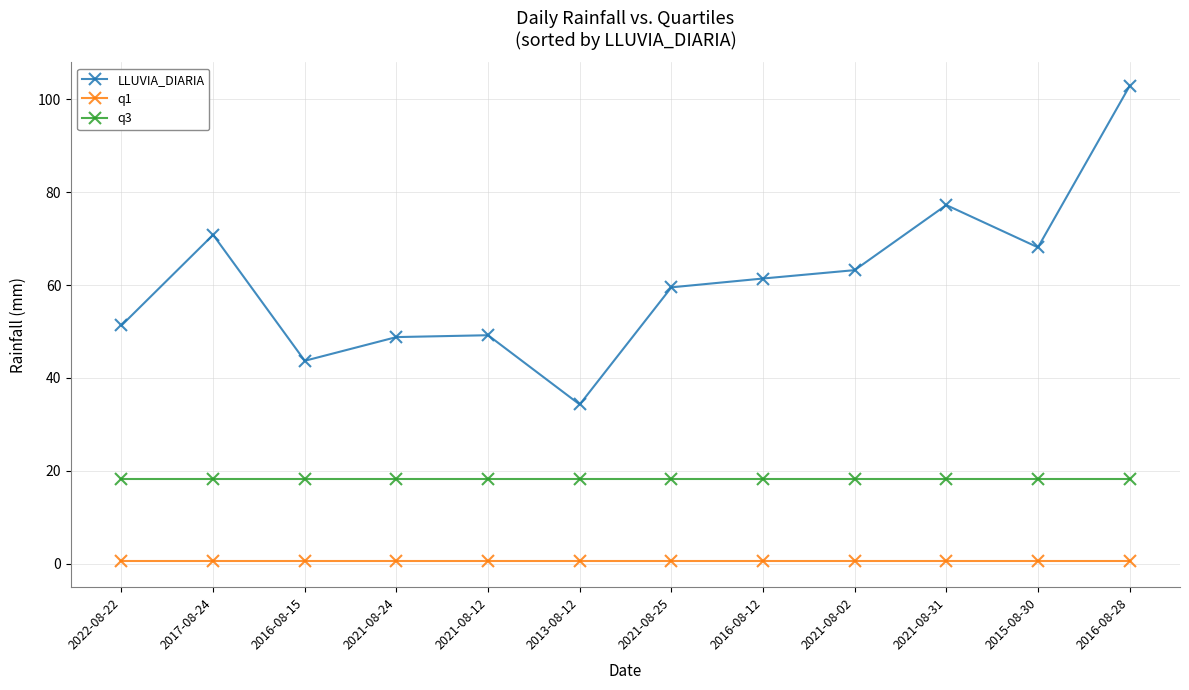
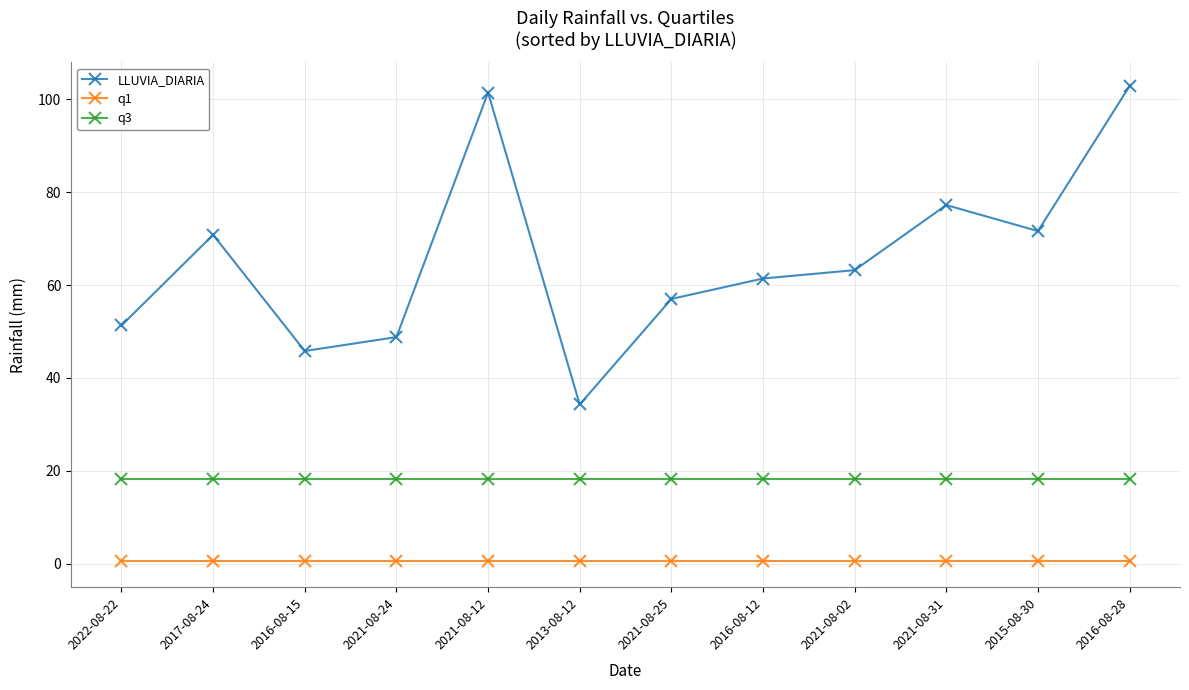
  {
    "LLUVIA_DIARIA": {
      "2022-08-22": 51,
      "2017-08-24": 71,
-     "2016-08-15": 44,
+     "2016-08-15": 46,
      "2021-08-24": 49,
-     "2021-08-12": 49,
+     "2021-08-12": 101,
      "2013-08-12": 34,
-     "2021-08-25": 60,
+     "2021-08-25": 57,
      "2016-08-12": 61,
      "2021-08-02": 63,
      "2021-08-31": 77,
-     "2015-08-30": 68,
+     "2015-08-30": 72,
      "2016-08-28": 103
    },
    "q1": {
      "2022-08-22": 1,
      "2017-08-24": 1,
      "2016-08-15": 1,
      "2021-08-24": 1,
      "2021-08-12": 1,
      "2013-08-12": 1,
      "2021-08-25": 1,
      "2016-08-12": 1,
      "2021-08-02": 1,
      "2021-08-31": 1,
      "2015-08-30": 1,
      "2016-08-28": 1
    },
    "q3": {
      "2022-08-22": 18,
      "2017-08-24": 18,
      "2016-08-15": 18,
      "2021-08-24": 18,
      "2021-08-12": 18,
      "2013-08-12": 18,
      "2021-08-25": 18,
      "2016-08-12": 18,
      "2021-08-02": 18,
      "2021-08-31": 18,
      "2015-08-30": 18,
      "2016-08-28": 18
    }
  }
